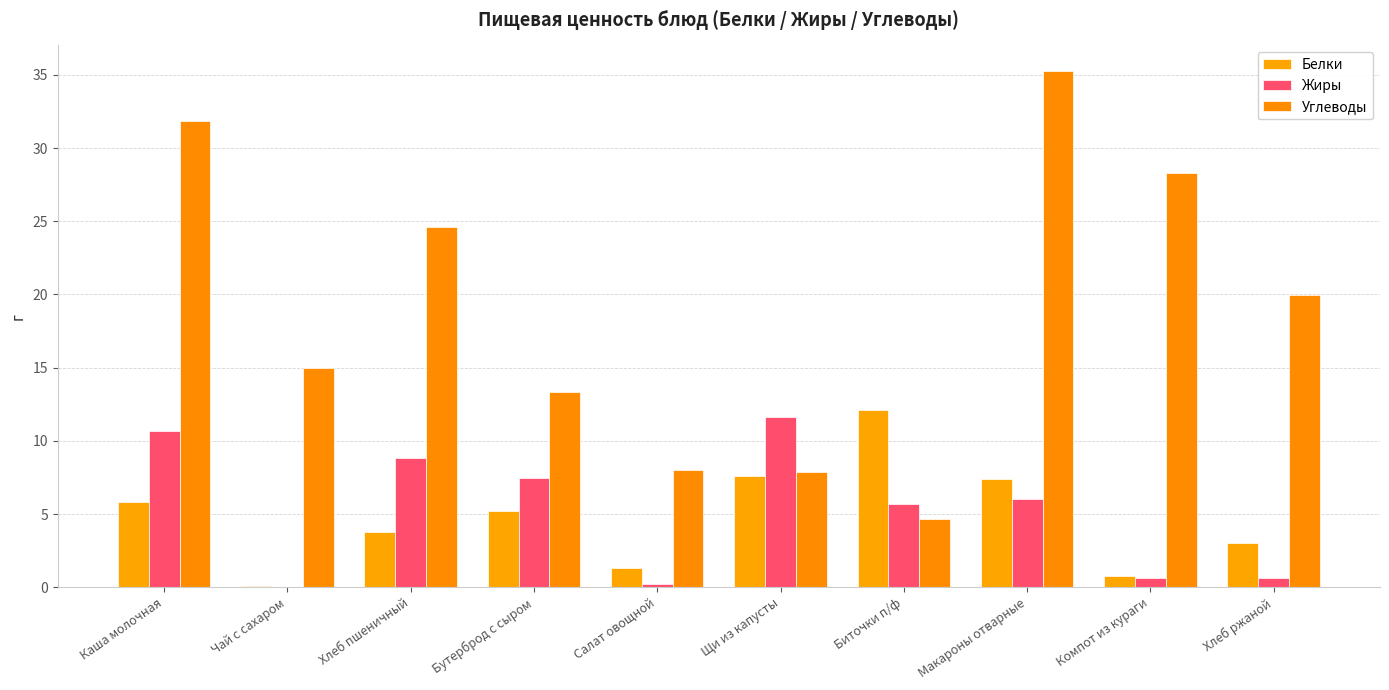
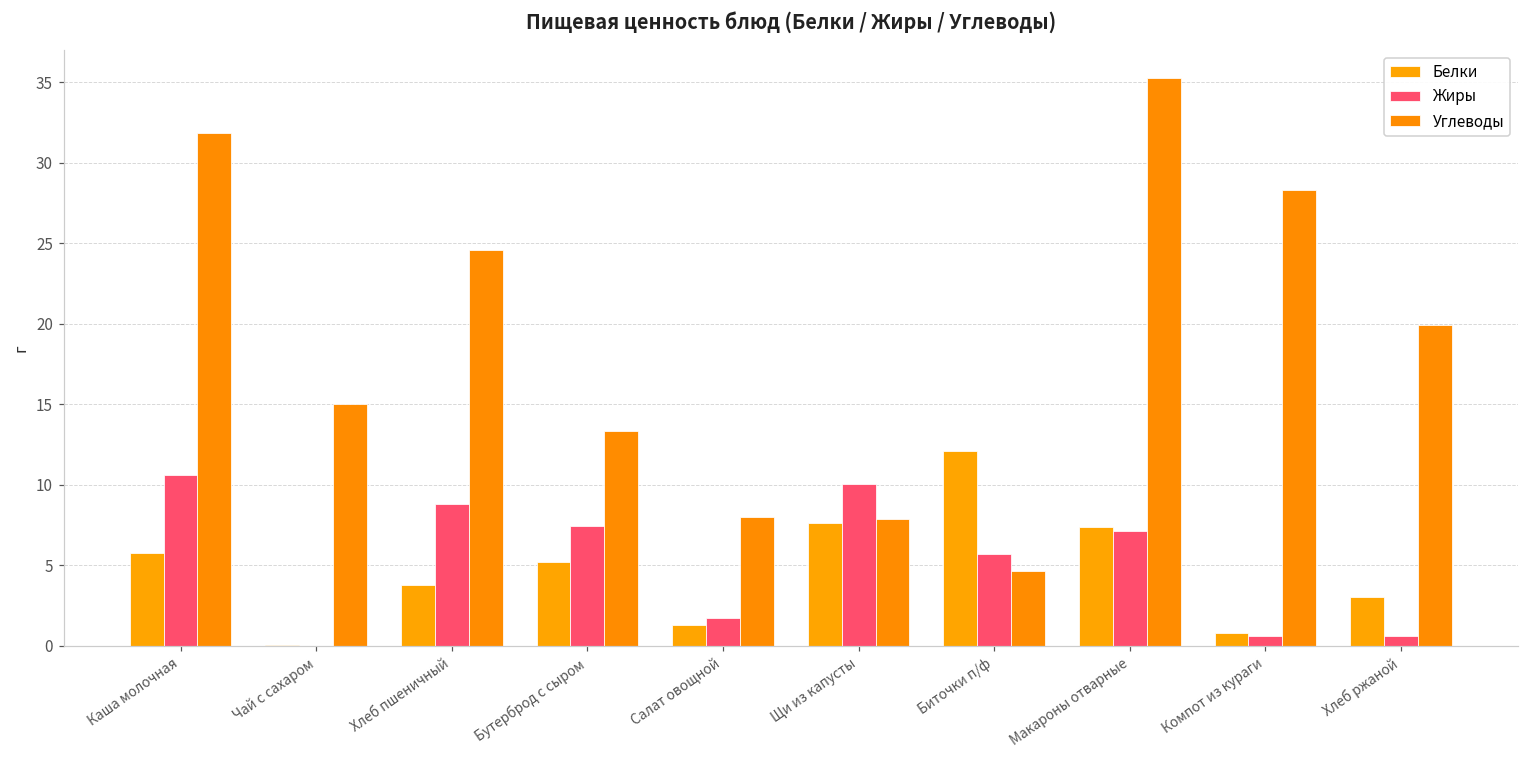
  {
    "Жиры": {
      "Каша молочная": 10.6,
      "Хлеб пшеничный": 8.8,
      "Бутерброд с сыром": 7.5,
-     "Салат овощной": 0.2,
-     "Щи из капусты": 11.6,
+     "Салат овощной": 1.7,
+     "Щи из капусты": 10.1,
      "Биточки п/ф": 5.7,
-     "Макароны отварные": 6.0,
+     "Макароны отварные": 7.1,
      "Компот из кураги": 0.6,
      "Хлеб ржаной": 0.6
    }
  }
